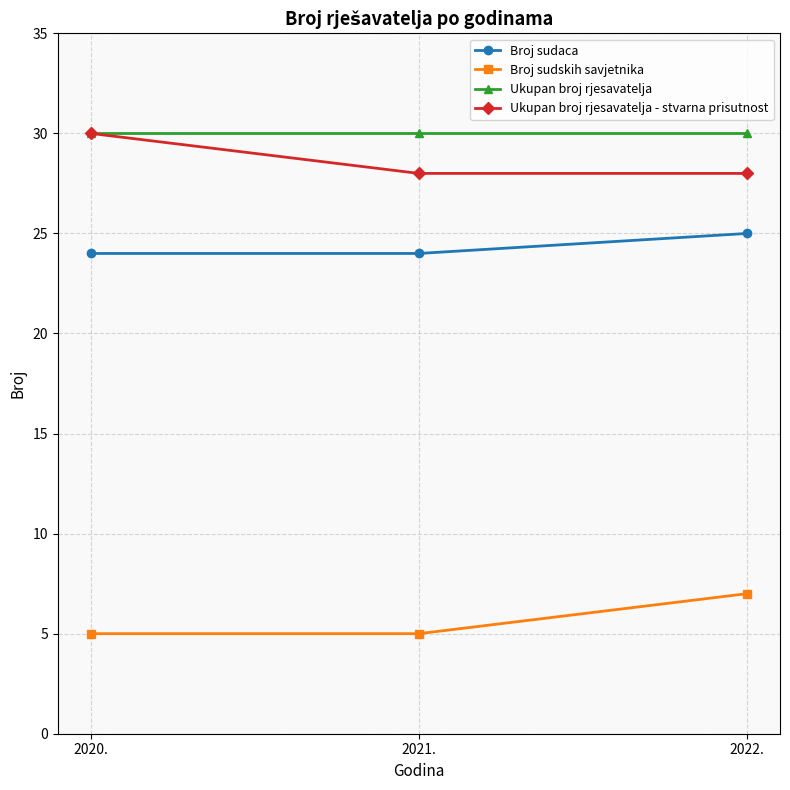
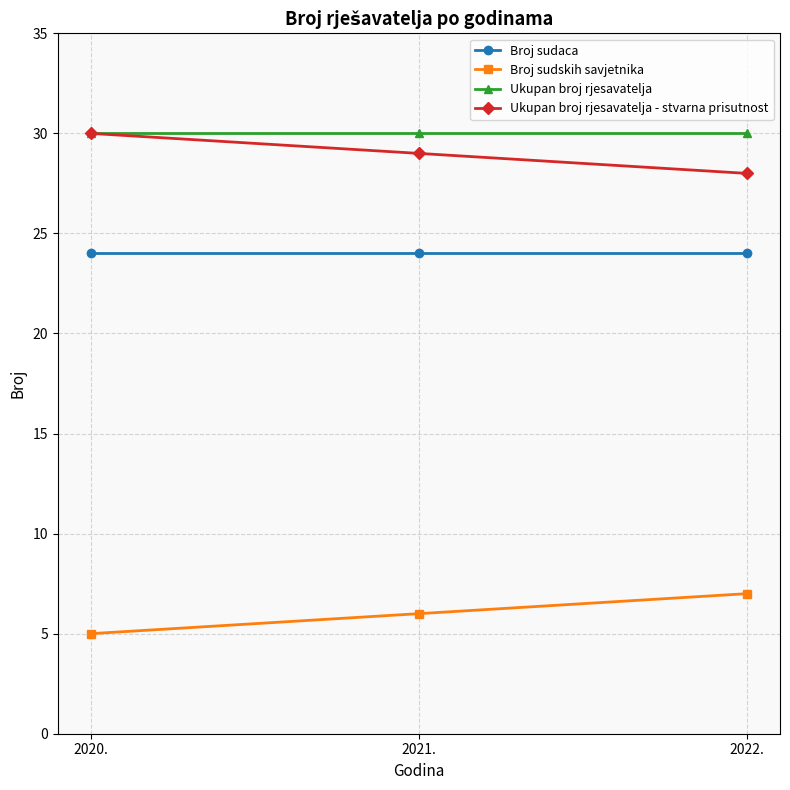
  {
    "Broj sudaca": {
      "2020.": 24,
      "2021.": 24,
-     "2022.": 25
+     "2022.": 24
    },
    "Broj sudskih savjetnika": {
      "2020.": 5,
-     "2021.": 5,
+     "2021.": 6,
      "2022.": 7
    },
    "Ukupan broj rjesavatelja": {
      "2021.": 30,
      "2022.": 30
    },
    "Ukupan broj rjesavatelja - stvarna prisutnost": {
-     "2021.": 28,
+     "2021.": 29,
      "2022.": 28
    }
  }
